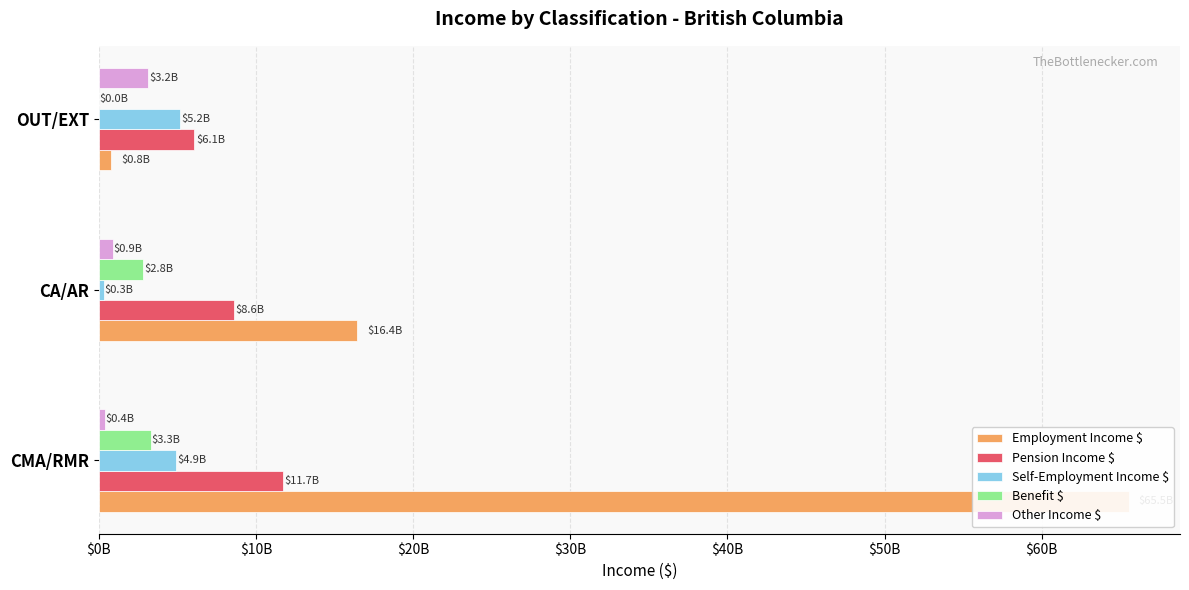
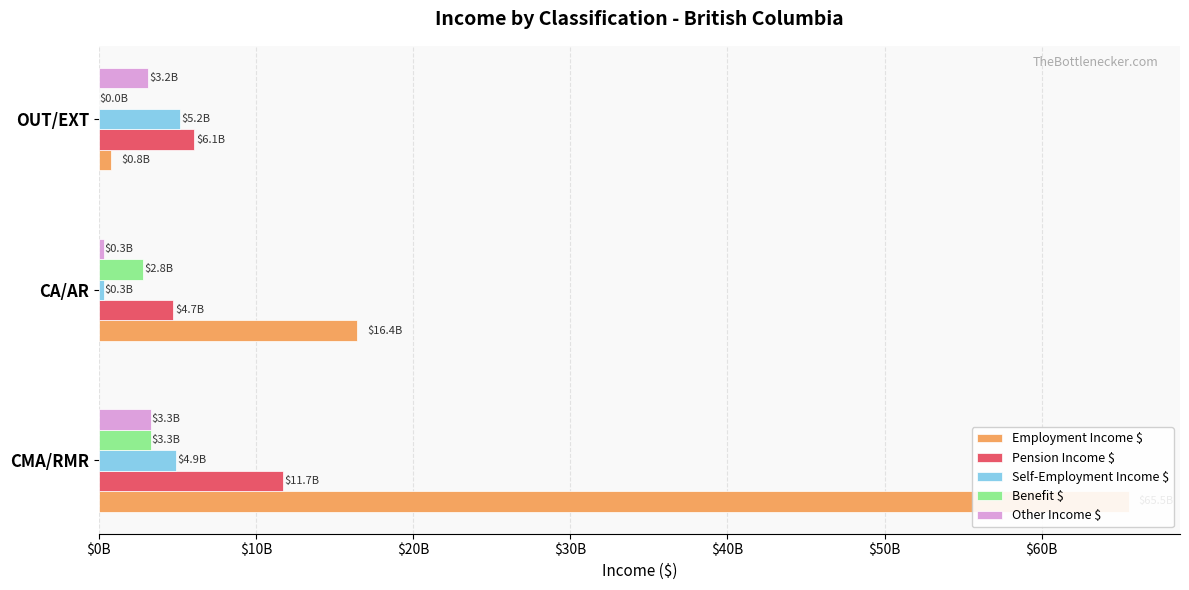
  {
    "Employment Income $": {
      "OUT/EXT": "$0.8B",
      "CA/AR": "$16.4B"
    },
    "Pension Income $": {
      "OUT/EXT": "$6.1B",
-     "CA/AR": "$8.6B",
+     "CA/AR": "$4.7B",
      "CMA/RMR": "$11.7B"
    },
    "Self-Employment Income $": {
      "OUT/EXT": "$5.2B",
      "CA/AR": "$0.3B",
      "CMA/RMR": "$4.9B"
    },
    "Benefit $": {
      "CA/AR": "$2.8B",
      "CMA/RMR": "$3.3B"
    },
    "Other Income $": {
      "OUT/EXT": "$3.2B",
-     "CA/AR": "$0.9B",
-     "CMA/RMR": "$0.4B"
+     "CA/AR": "$0.3B",
+     "CMA/RMR": "$3.3B"
    }
  }
